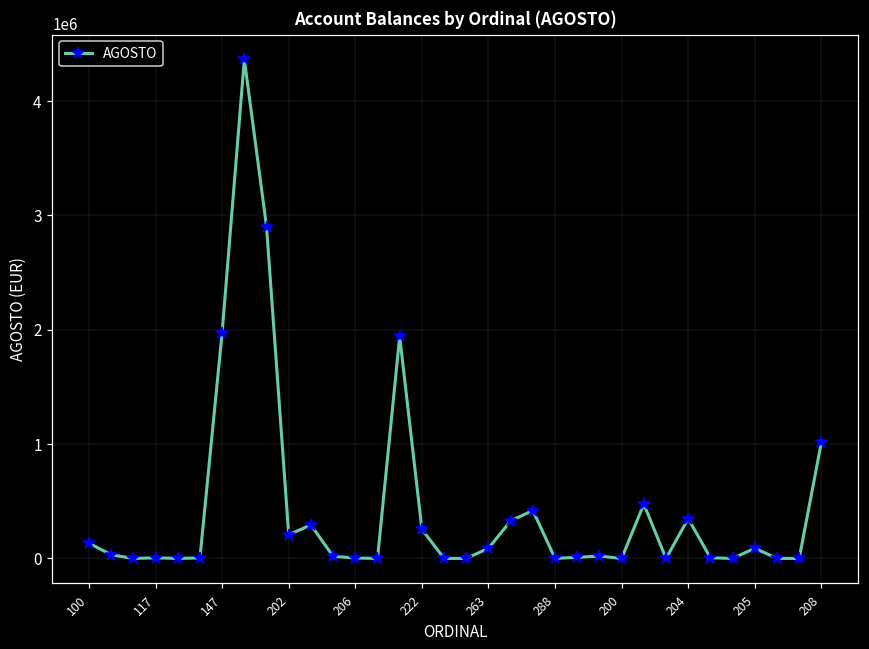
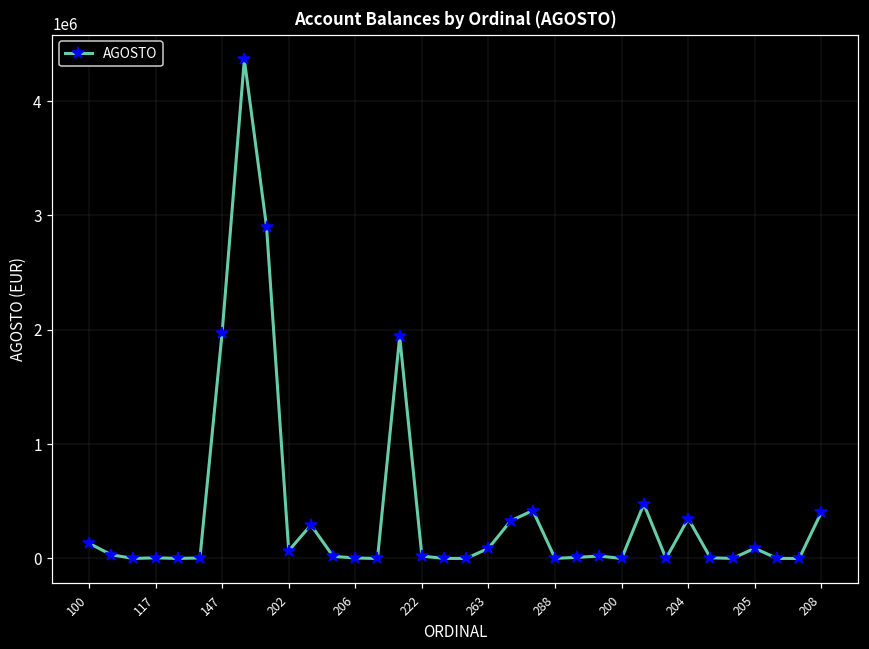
  {
    "100": 130000,
    "117": 10000,
    "147": 1980000,
-   "202": 210000,
+   "202": 70000,
    "206": 0,
-   "222": 260000,
+   "222": 20000,
    "263": 90000,
    "288": 0,
    "200": 0,
    "204": 350000,
    "205": 90000,
-   "208": 1020000
+   "208": 400000
  }
